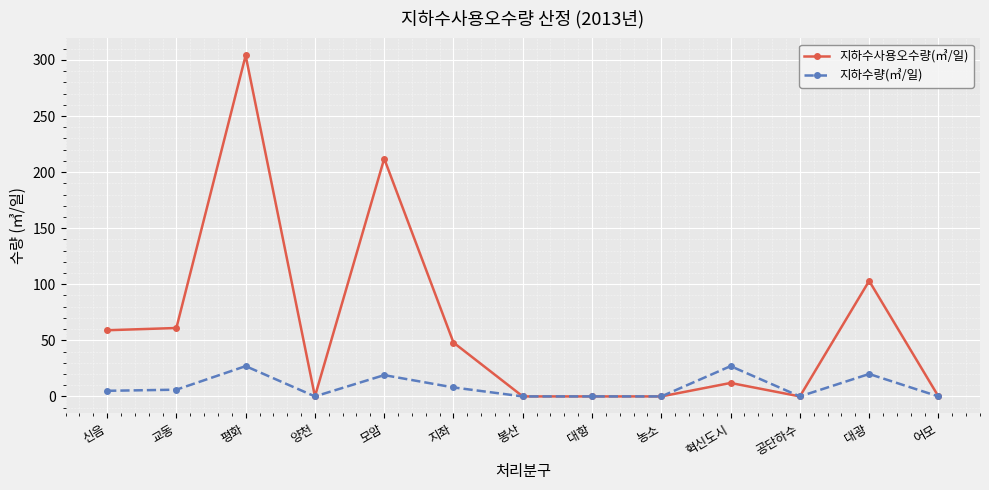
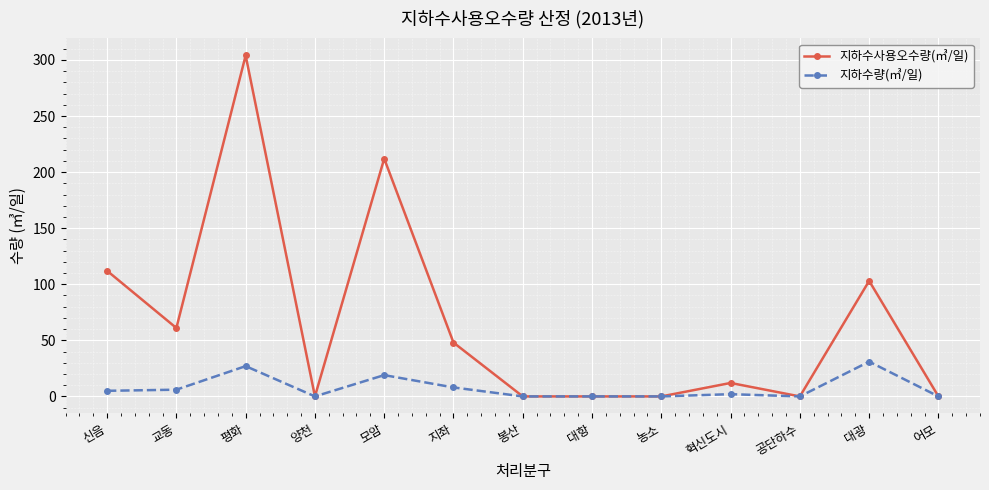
  {
    "지하수사용오수량(㎥/일)": {
-     "신음": 59,
+     "신음": 112,
      "교동": 61,
      "평화": 304,
      "모암": 212,
      "지좌": 48,
      "혁신도시": 12,
      "대광": 103
    },
    "지하수량(㎥/일)": {
      "신음": 5,
      "교동": 6,
      "평화": 27,
      "모암": 19,
      "지좌": 8,
-     "혁신도시": 27,
-     "대광": 20
+     "혁신도시": 2,
+     "대광": 31
    }
  }
